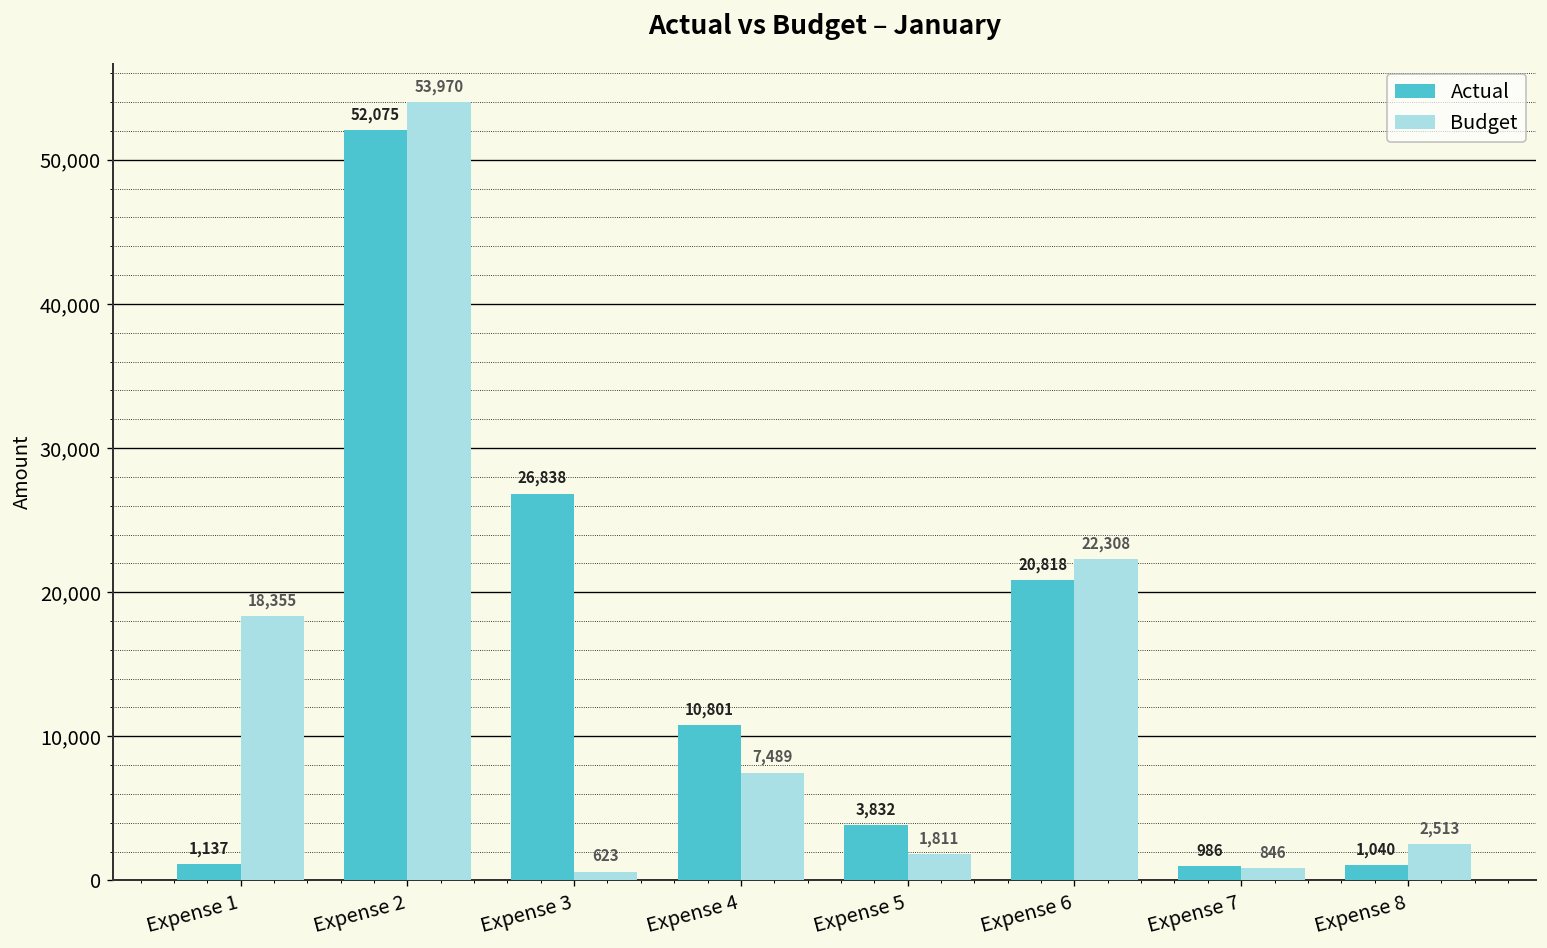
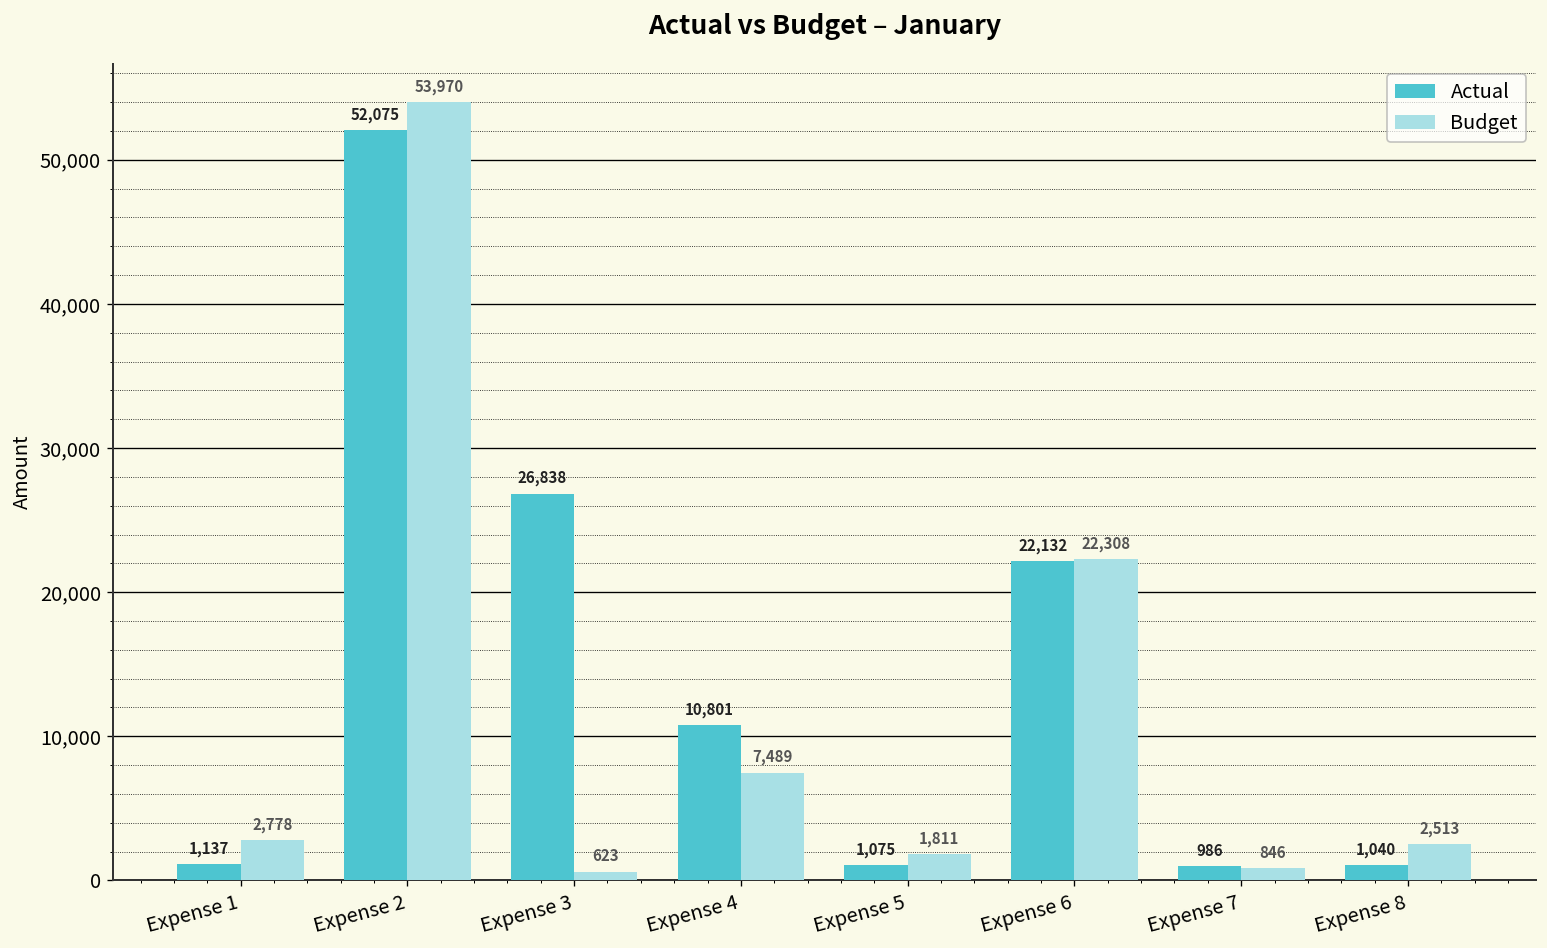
  {
    "Actual": {
      "Expense 1": "1,137",
      "Expense 2": "52,075",
      "Expense 3": "26,838",
      "Expense 4": "10,801",
-     "Expense 5": "3,832",
-     "Expense 6": "20,818",
+     "Expense 5": "1,075",
+     "Expense 6": "22,132",
      "Expense 7": "986",
      "Expense 8": "1,040"
    },
    "Budget": {
-     "Expense 1": "18,355",
+     "Expense 1": "2,778",
      "Expense 2": "53,970",
      "Expense 3": "623",
      "Expense 4": "7,489",
      "Expense 5": "1,811",
      "Expense 6": "22,308",
      "Expense 7": "846",
      "Expense 8": "2,513"
    }
  }
